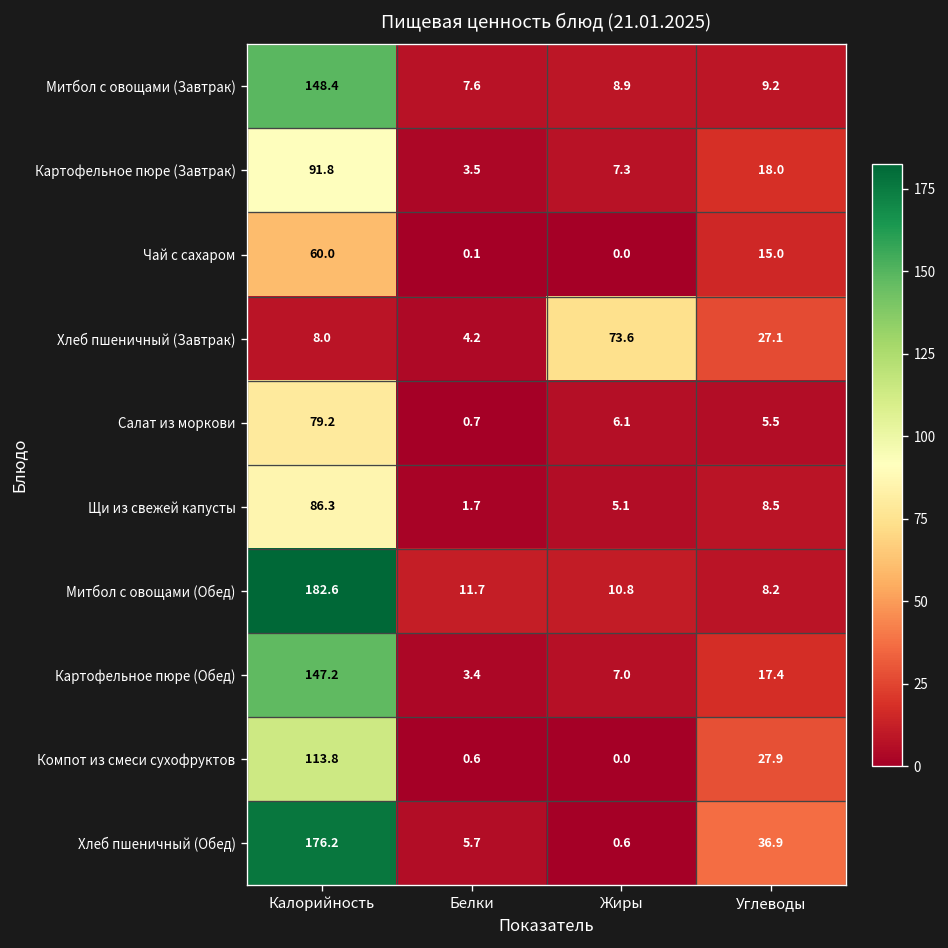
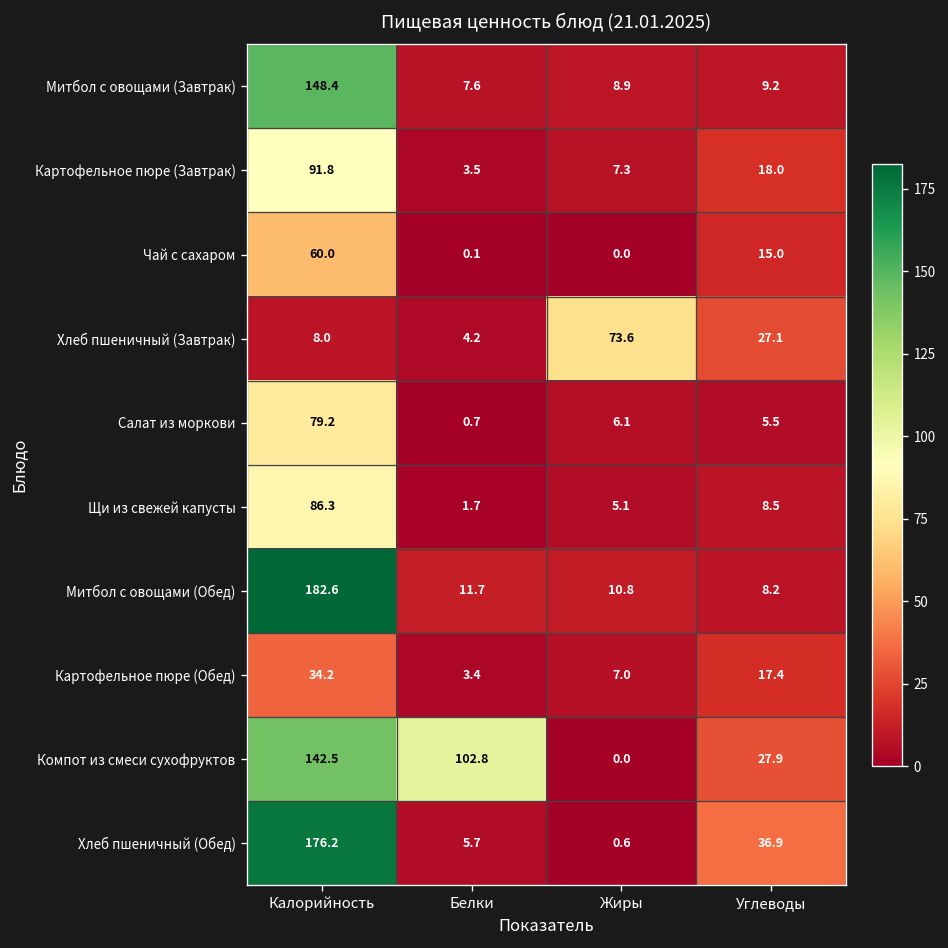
  {
    "Митбол с овощами (Завтрак)": {
      "Калорийность": 148.4,
      "Белки": 7.6,
      "Жиры": 8.9,
      "Углеводы": 9.2
    },
    "Картофельное пюре (Завтрак)": {
      "Калорийность": 91.8,
      "Белки": 3.5,
      "Жиры": 7.3,
      "Углеводы": 18.0
    },
    "Чай с сахаром": {
      "Калорийность": 60.0,
      "Белки": 0.1,
      "Жиры": 0.0,
      "Углеводы": 15.0
    },
    "Хлеб пшеничный (Завтрак)": {
      "Калорийность": 8.0,
      "Белки": 4.2,
      "Жиры": 73.6,
      "Углеводы": 27.1
    },
    "Салат из моркови": {
      "Калорийность": 79.2,
      "Белки": 0.7,
      "Жиры": 6.1,
      "Углеводы": 5.5
    },
    "Щи из свежей капусты": {
      "Калорийность": 86.3,
      "Белки": 1.7,
      "Жиры": 5.1,
      "Углеводы": 8.5
    },
    "Митбол с овощами (Обед)": {
      "Калорийность": 182.6,
      "Белки": 11.7,
      "Жиры": 10.8,
      "Углеводы": 8.2
    },
    "Картофельное пюре (Обед)": {
-     "Калорийность": 147.2,
+     "Калорийность": 34.2,
      "Белки": 3.4,
      "Жиры": 7.0,
      "Углеводы": 17.4
    },
    "Компот из смеси сухофруктов": {
-     "Калорийность": 113.8,
-     "Белки": 0.6,
+     "Калорийность": 142.5,
+     "Белки": 102.8,
      "Жиры": 0.0,
      "Углеводы": 27.9
    },
    "Хлеб пшеничный (Обед)": {
      "Калорийность": 176.2,
      "Белки": 5.7,
      "Жиры": 0.6,
      "Углеводы": 36.9
    }
  }
